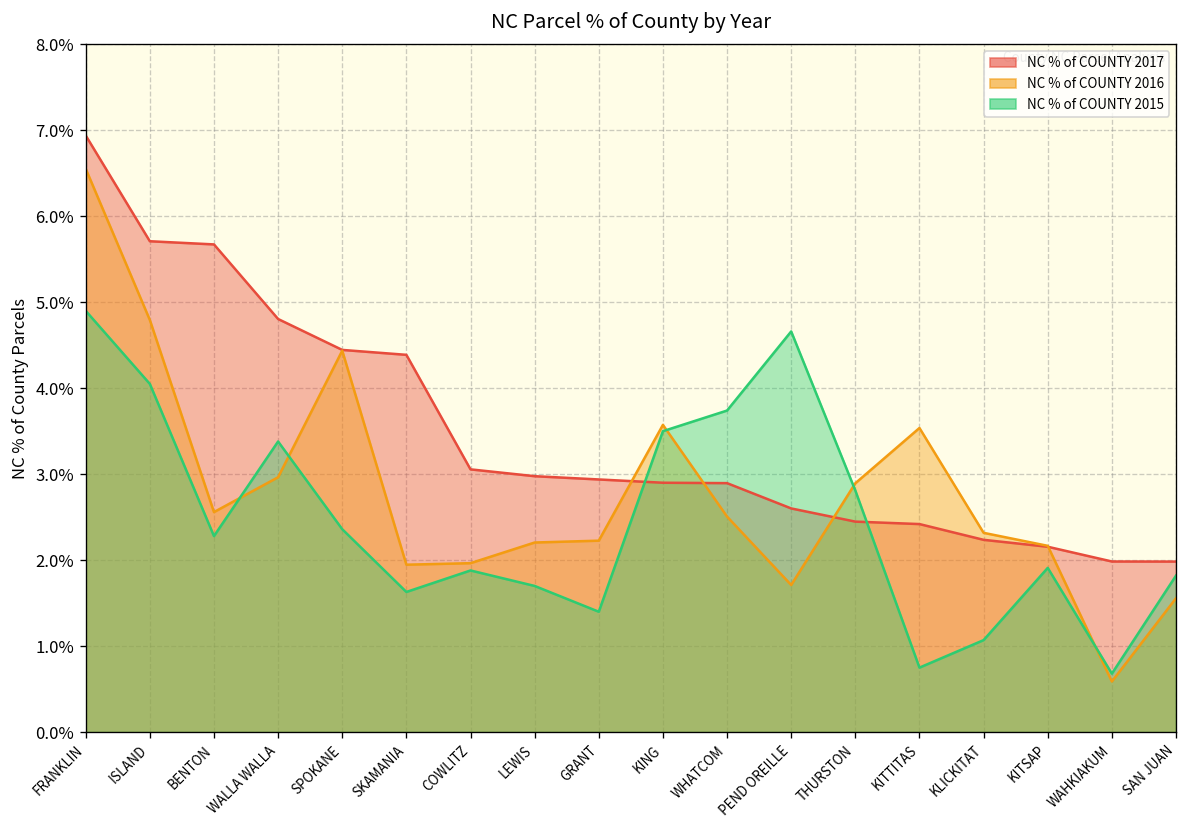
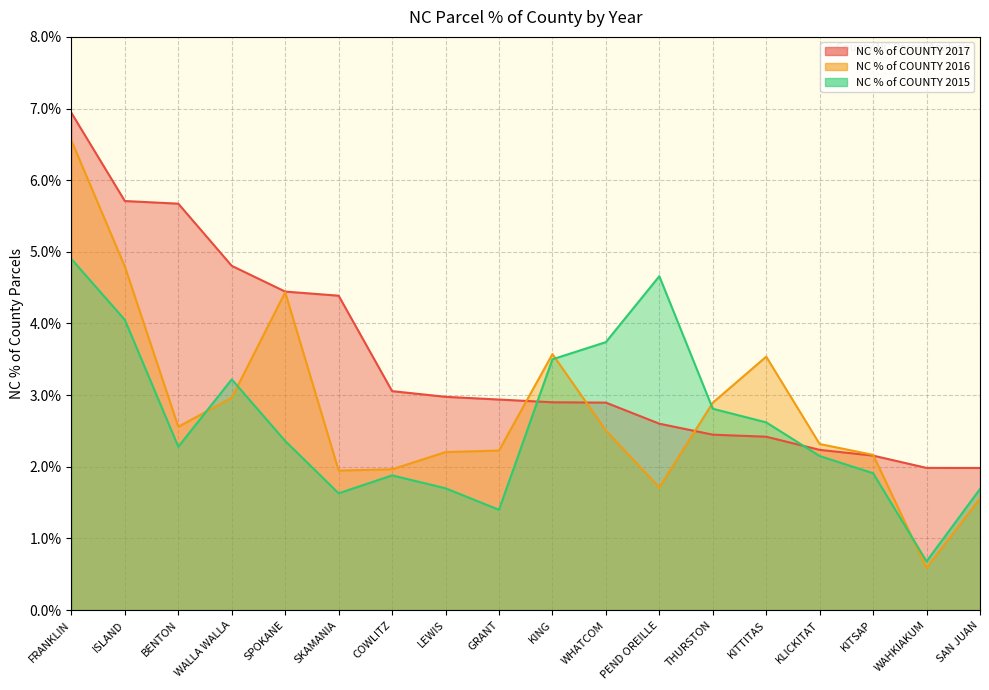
  {
    "NC % of COUNTY 2015": {
      "FRANKLIN": "4.9%",
      "ISLAND": "4.1%",
      "BENTON": "2.3%",
-     "WALLA WALLA": "3.4%",
+     "WALLA WALLA": "3.2%",
      "SPOKANE": "2.4%",
      "SKAMANIA": "1.6%",
      "COWLITZ": "1.9%",
      "LEWIS": "1.7%",
      "GRANT": "1.4%",
      "KING": "3.5%",
      "WHATCOM": "3.7%",
      "PEND OREILLE": "4.7%",
      "THURSTON": "2.8%",
-     "KITTITAS": "0.8%",
-     "KLICKITAT": "1.1%",
+     "KITTITAS": "2.6%",
+     "KLICKITAT": "2.2%",
      "KITSAP": "1.9%",
      "WAHKIAKUM": "0.7%",
-     "SAN JUAN": "1.8%"
+     "SAN JUAN": "1.7%"
    }
  }
